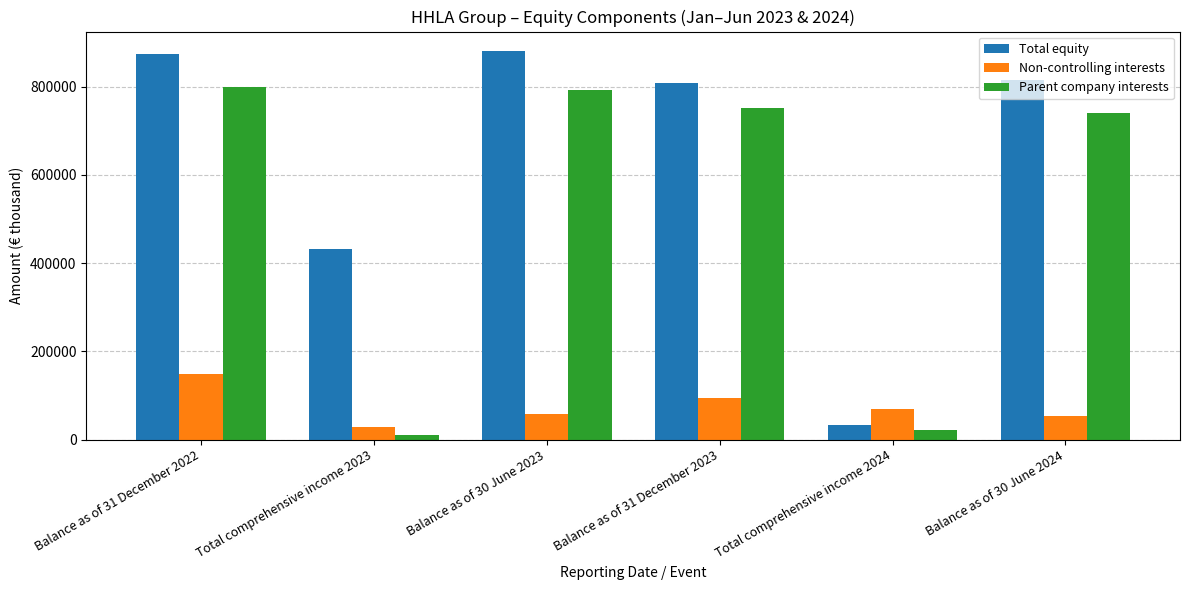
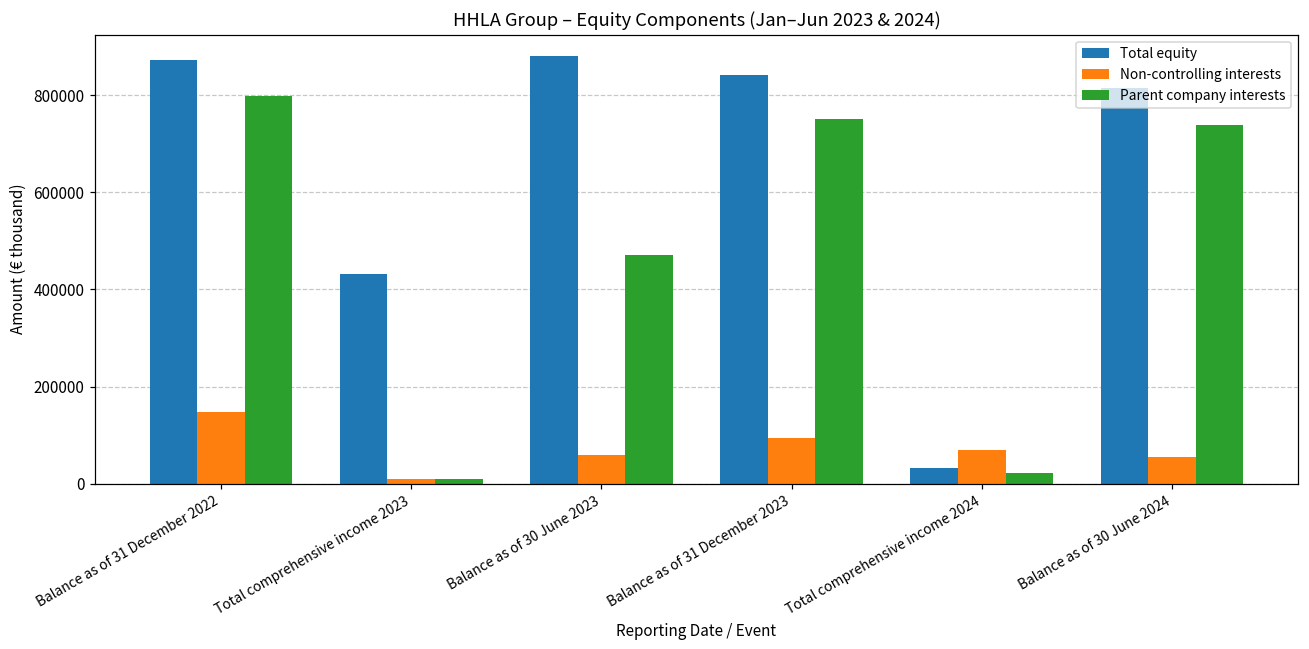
  {
    "Total equity": {
      "Balance as of 31 December 2022": 870000,
      "Total comprehensive income 2023": 430000,
      "Balance as of 30 June 2023": 880000,
-     "Balance as of 31 December 2023": 810000,
+     "Balance as of 31 December 2023": 840000,
      "Total comprehensive income 2024": 30000
    },
    "Non-controlling interests": {
      "Balance as of 31 December 2022": 150000,
-     "Total comprehensive income 2023": 30000,
+     "Total comprehensive income 2023": 10000,
      "Balance as of 30 June 2023": 60000,
      "Balance as of 31 December 2023": 90000,
      "Total comprehensive income 2024": 70000,
      "Balance as of 30 June 2024": 50000
    },
    "Parent company interests": {
      "Balance as of 31 December 2022": 800000,
      "Total comprehensive income 2023": 10000,
-     "Balance as of 30 June 2023": 790000,
+     "Balance as of 30 June 2023": 470000,
      "Balance as of 31 December 2023": 750000,
      "Total comprehensive income 2024": 20000,
      "Balance as of 30 June 2024": 740000
    }
  }
